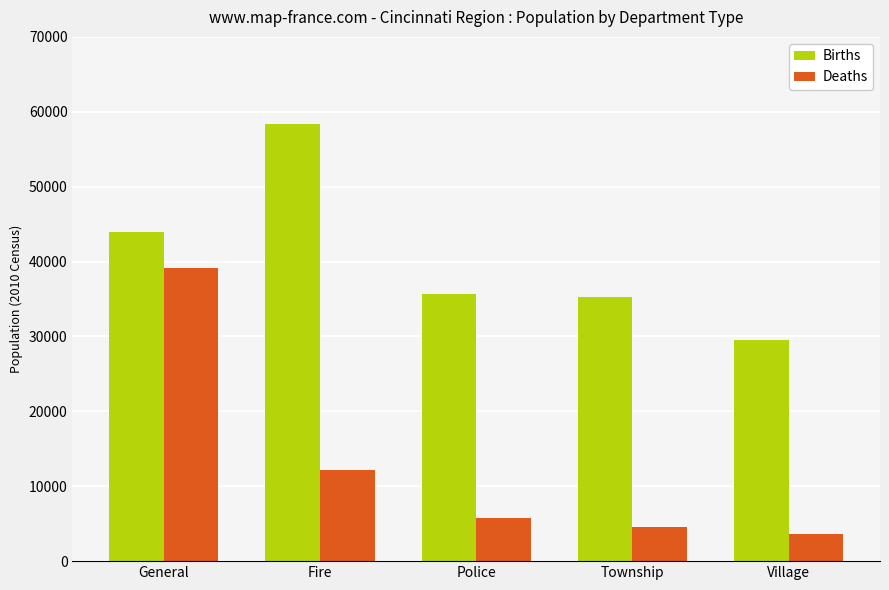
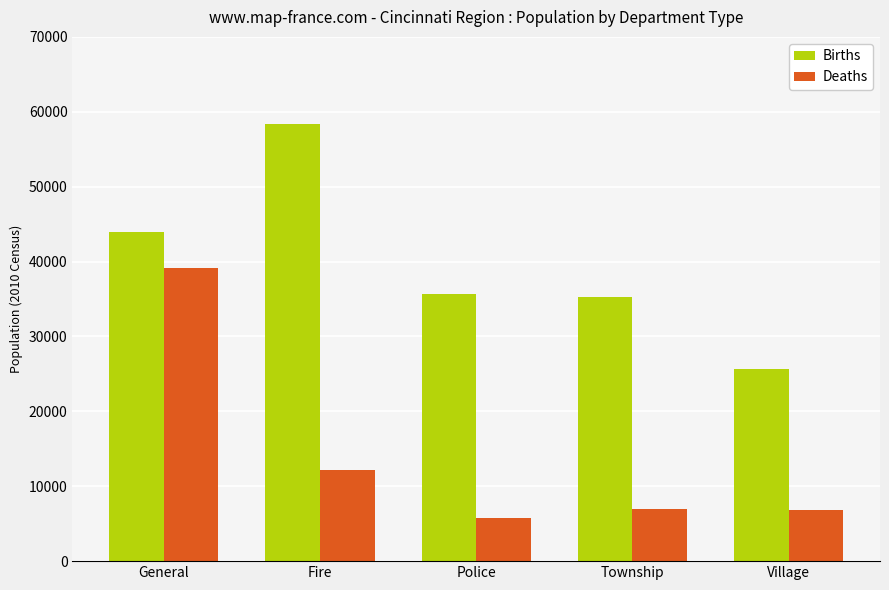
  {
    "Births": {
      "General": 44000,
      "Fire": 58000,
      "Police": 36000,
      "Township": 35000,
-     "Village": 30000
+     "Village": 26000
    },
    "Deaths": {
      "General": 39000,
      "Fire": 12000,
      "Police": 6000,
-     "Township": 5000,
-     "Village": 4000
+     "Township": 7000,
+     "Village": 7000
    }
  }
